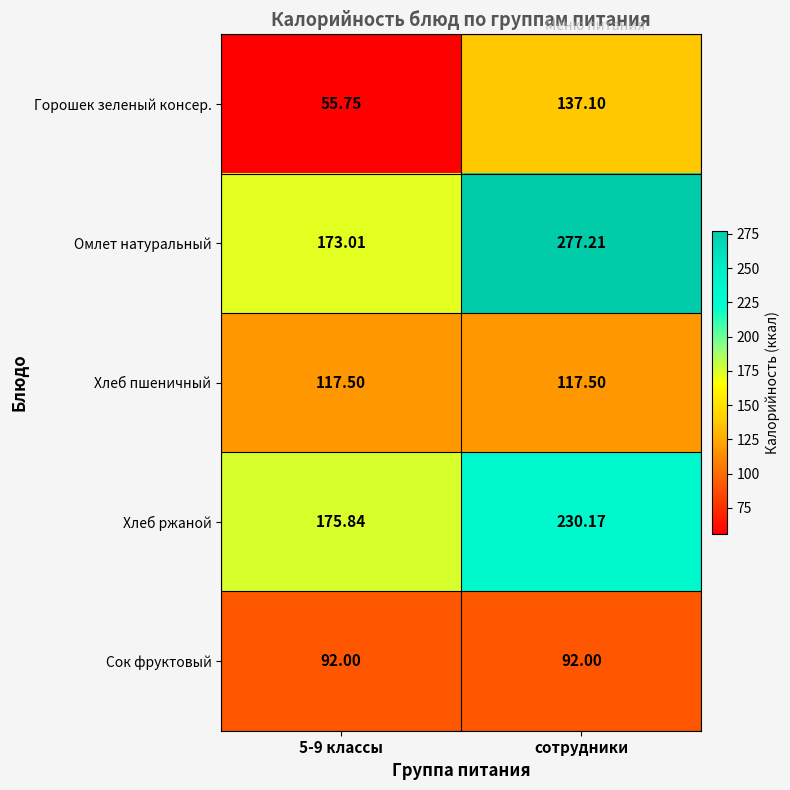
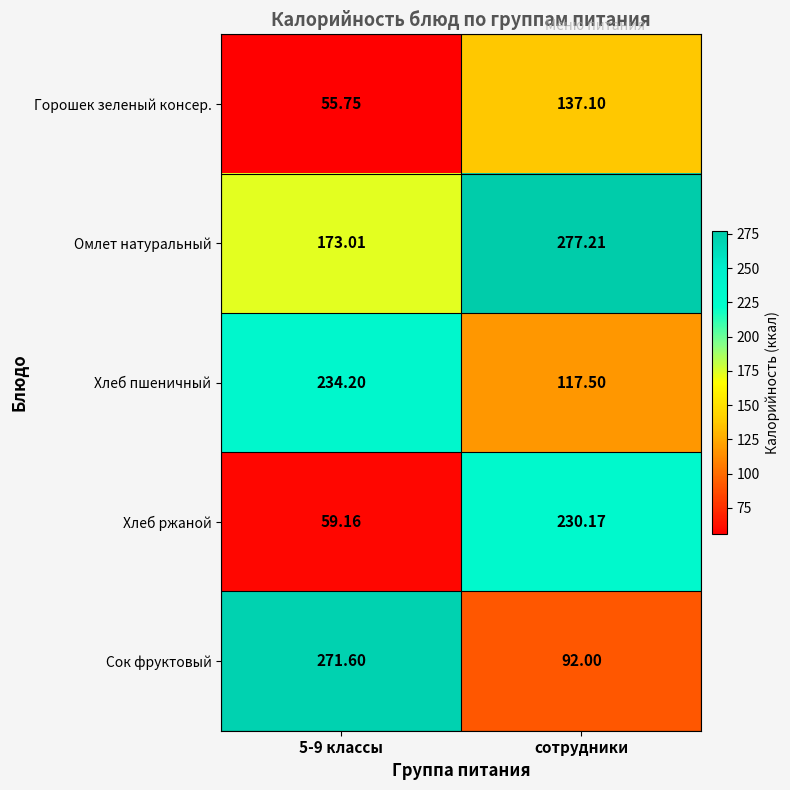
  {
    "Горошек зеленый консер.": {
      "5-9 классы": 55.75,
      "сотрудники": 137.10
    },
    "Омлет натуральный": {
      "5-9 классы": 173.01,
      "сотрудники": 277.21
    },
    "Хлеб пшеничный": {
-     "5-9 классы": 117.50,
+     "5-9 классы": 234.20,
      "сотрудники": 117.50
    },
    "Хлеб ржаной": {
-     "5-9 классы": 175.84,
+     "5-9 классы": 59.16,
      "сотрудники": 230.17
    },
    "Сок фруктовый": {
-     "5-9 классы": 92.00,
+     "5-9 классы": 271.60,
      "сотрудники": 92.00
    }
  }
